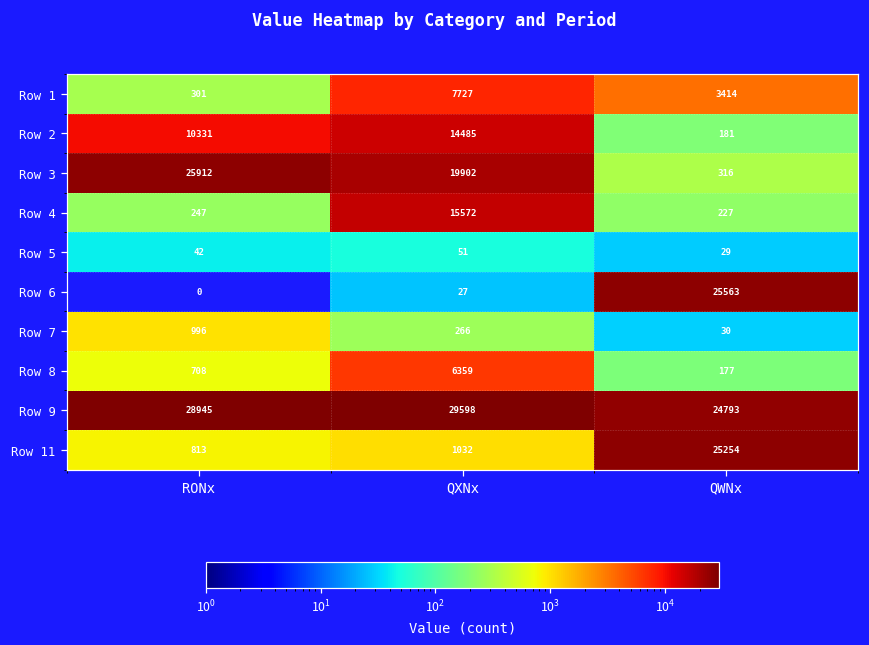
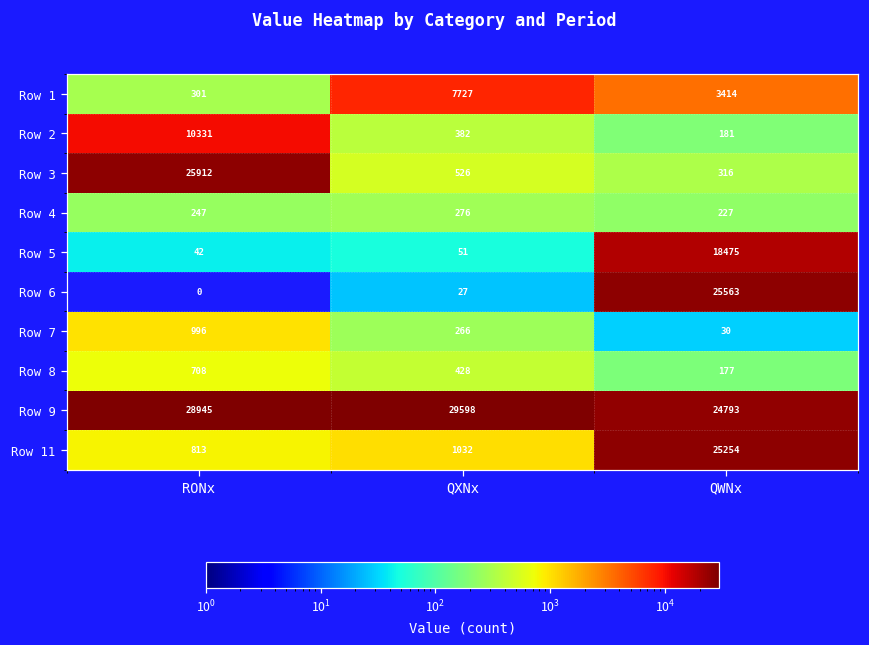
  {
    "Row 1": {
      "RONx": 301,
      "QXNx": 7727,
      "QWNx": 3414
    },
    "Row 2": {
      "RONx": 10331,
-     "QXNx": 14485,
+     "QXNx": 382,
      "QWNx": 181
    },
    "Row 3": {
      "RONx": 25912,
-     "QXNx": 19902,
+     "QXNx": 526,
      "QWNx": 316
    },
    "Row 4": {
      "RONx": 247,
-     "QXNx": 15572,
+     "QXNx": 276,
      "QWNx": 227
    },
    "Row 5": {
      "RONx": 42,
      "QXNx": 51,
-     "QWNx": 29
+     "QWNx": 18475
    },
    "Row 6": {
      "RONx": 0,
      "QXNx": 27,
      "QWNx": 25563
    },
    "Row 7": {
      "RONx": 996,
      "QXNx": 266,
      "QWNx": 30
    },
    "Row 8": {
      "RONx": 708,
-     "QXNx": 6359,
+     "QXNx": 428,
      "QWNx": 177
    },
    "Row 9": {
      "RONx": 28945,
      "QXNx": 29598,
      "QWNx": 24793
    },
    "Row 11": {
      "RONx": 813,
      "QXNx": 1032,
      "QWNx": 25254
    }
  }
